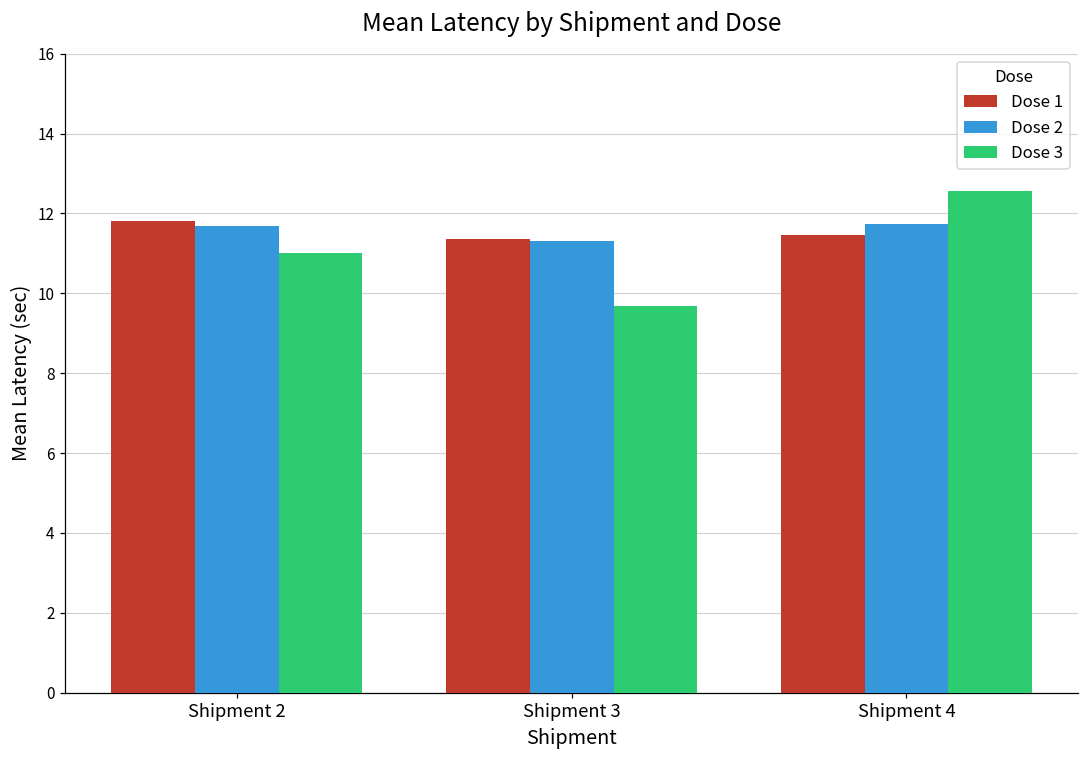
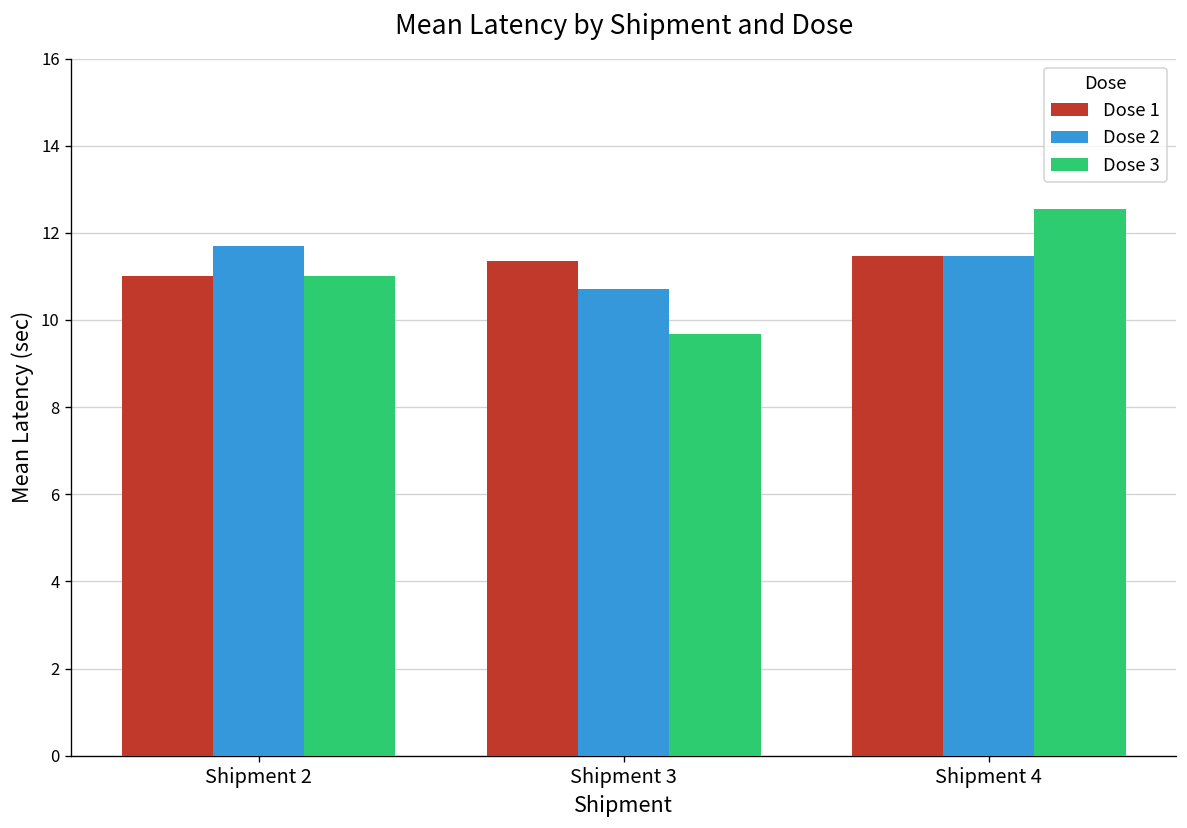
  {
    "Dose 1": {
-     "Shipment 2": 11.8,
+     "Shipment 2": 11.0,
      "Shipment 3": 11.4,
      "Shipment 4": 11.5
    },
    "Dose 2": {
      "Shipment 2": 11.7,
-     "Shipment 3": 11.3,
-     "Shipment 4": 11.7
+     "Shipment 3": 10.7,
+     "Shipment 4": 11.5
    },
    "Dose 3": {
      "Shipment 2": 11.0,
      "Shipment 3": 9.7,
      "Shipment 4": 12.6
    }
  }
